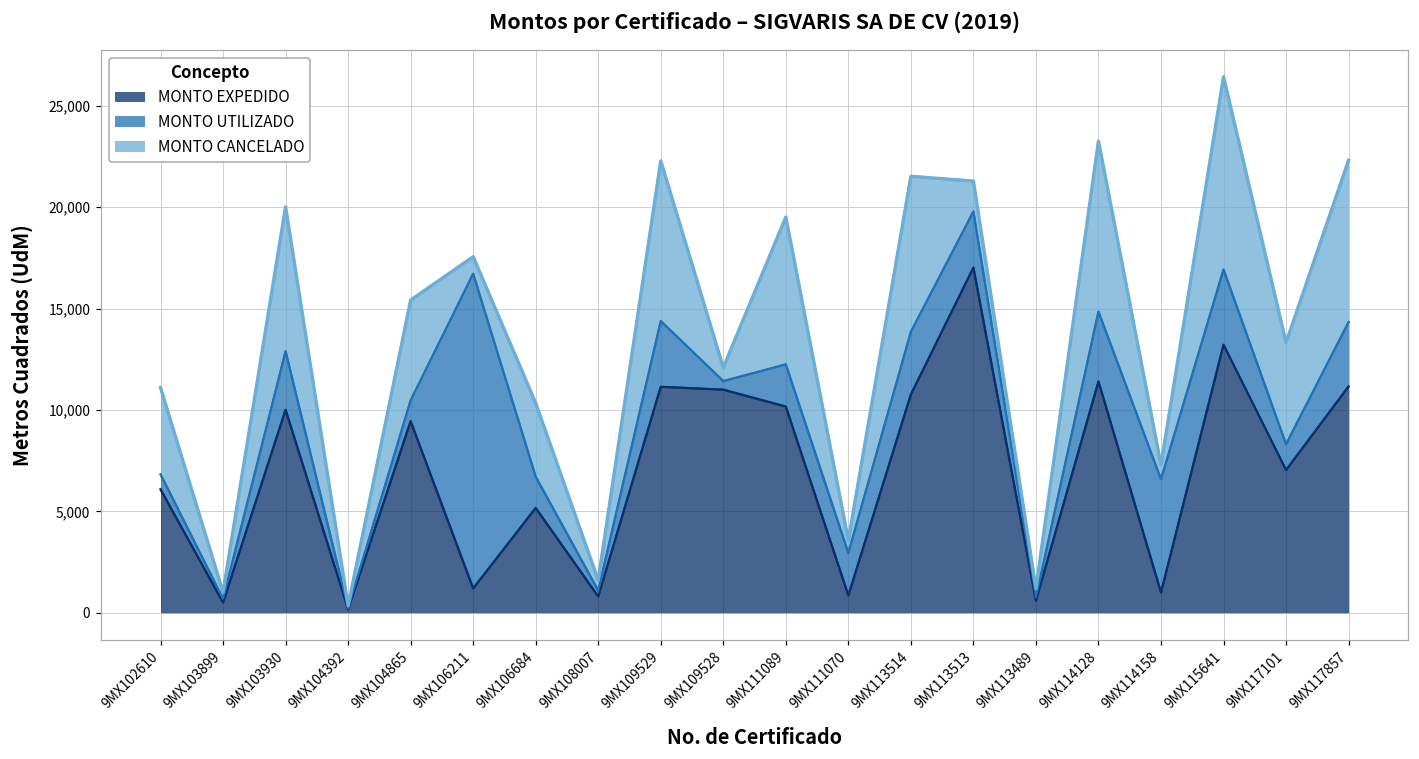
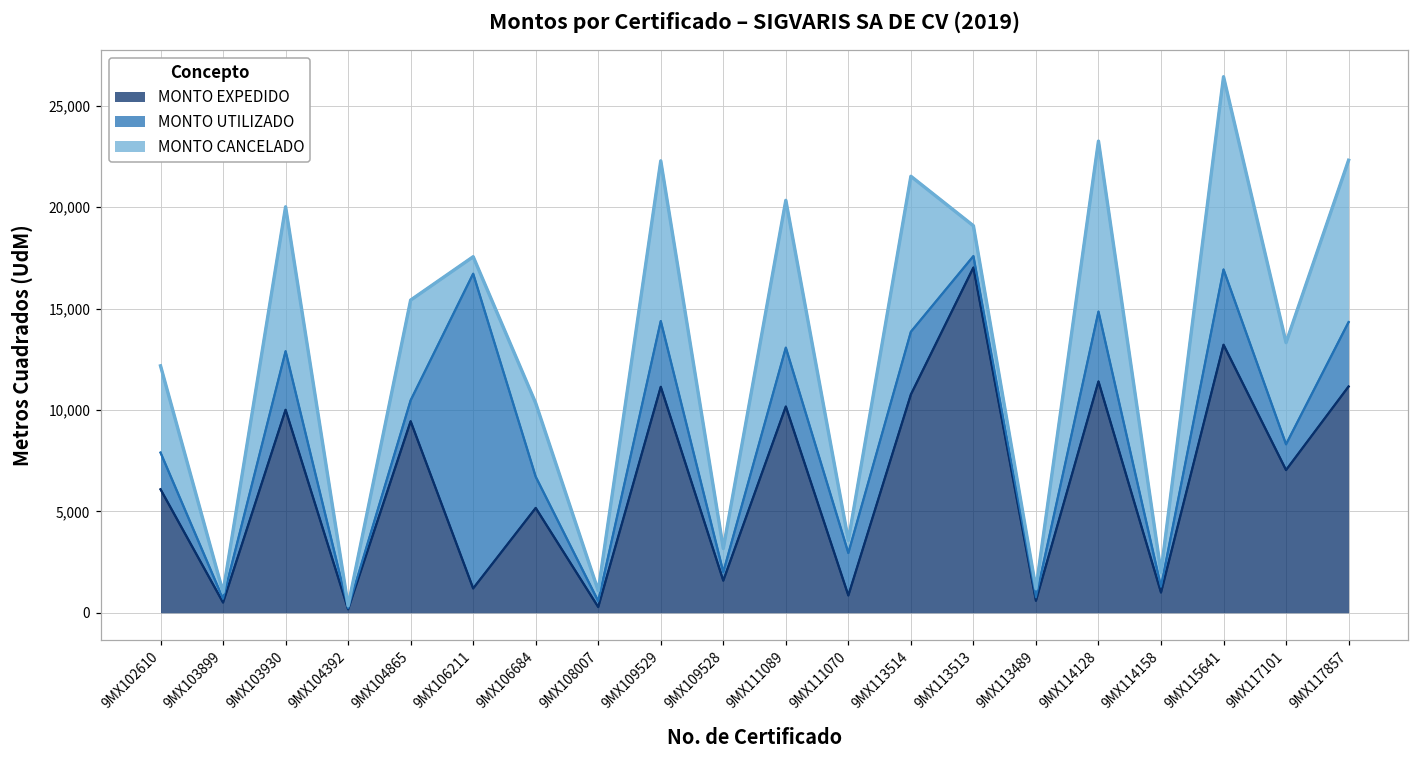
  {
    "MONTO EXPEDIDO": {
      "9MX102610": "6,100",
      "9MX103899": "500",
      "9MX103930": "10,000",
      "9MX104865": "9,400",
      "9MX106211": "1,200",
      "9MX106684": "5,200",
-     "9MX108007": "800",
+     "9MX108007": "300",
      "9MX109529": "11,100",
-     "9MX109528": "11,000",
+     "9MX109528": "1,600",
      "9MX111089": "10,200",
      "9MX111070": "900",
      "9MX113514": "10,800",
      "9MX113513": "17,000",
      "9MX113489": "600",
      "9MX114128": "11,400",
      "9MX114158": "1,000",
      "9MX115641": "13,200",
      "9MX117101": "7,000",
      "9MX117857": "11,200"
    },
    "MONTO UTILIZADO": {
-     "9MX102610": "700",
+     "9MX102610": "1,800",
      "9MX103899": "200",
      "9MX103930": "2,900",
      "9MX104865": "1,000",
      "9MX106211": "15,500",
      "9MX106684": "1,500",
      "9MX108007": "300",
      "9MX109529": "3,200",
      "9MX109528": "400",
-     "9MX111089": "2,100",
+     "9MX111089": "2,900",
      "9MX111070": "2,100",
      "9MX113514": "3,100",
-     "9MX113513": "2,800",
+     "9MX113513": "600",
      "9MX113489": "200",
      "9MX114128": "3,400",
-     "9MX114158": "5,600",
+     "9MX114158": "300",
      "9MX115641": "3,700",
      "9MX117101": "1,300",
      "9MX117857": "3,200"
    },
    "MONTO CANCELADO": {
      "9MX102610": "4,300",
      "9MX103899": "300",
      "9MX103930": "7,100",
      "9MX104865": "4,900",
      "9MX106211": "800",
      "9MX106684": "3,600",
      "9MX108007": "500",
      "9MX109529": "7,900",
-     "9MX109528": "700",
+     "9MX109528": "1,200",
      "9MX111089": "7,300",
      "9MX111070": "600",
      "9MX113514": "7,700",
      "9MX113513": "1,500",
      "9MX113489": "400",
      "9MX114128": "8,400",
      "9MX114158": "700",
      "9MX115641": "9,500",
      "9MX117101": "5,000",
      "9MX117857": "8,000"
    }
  }
